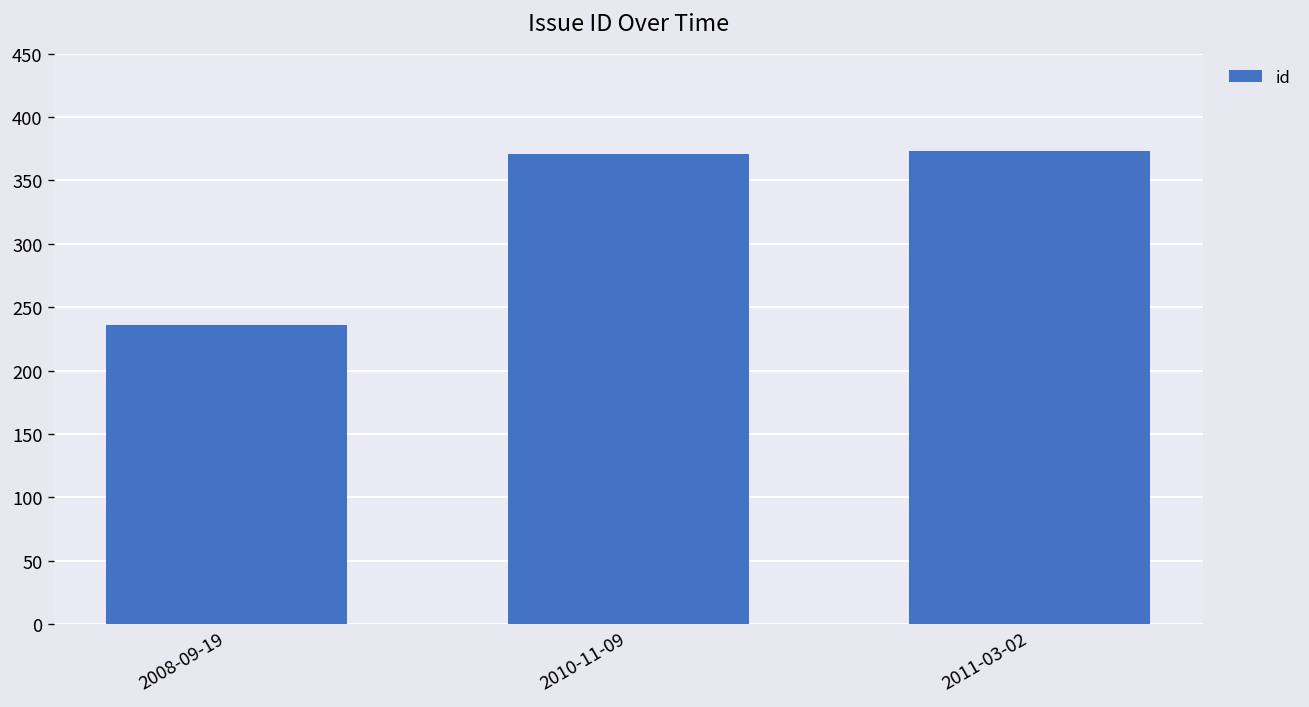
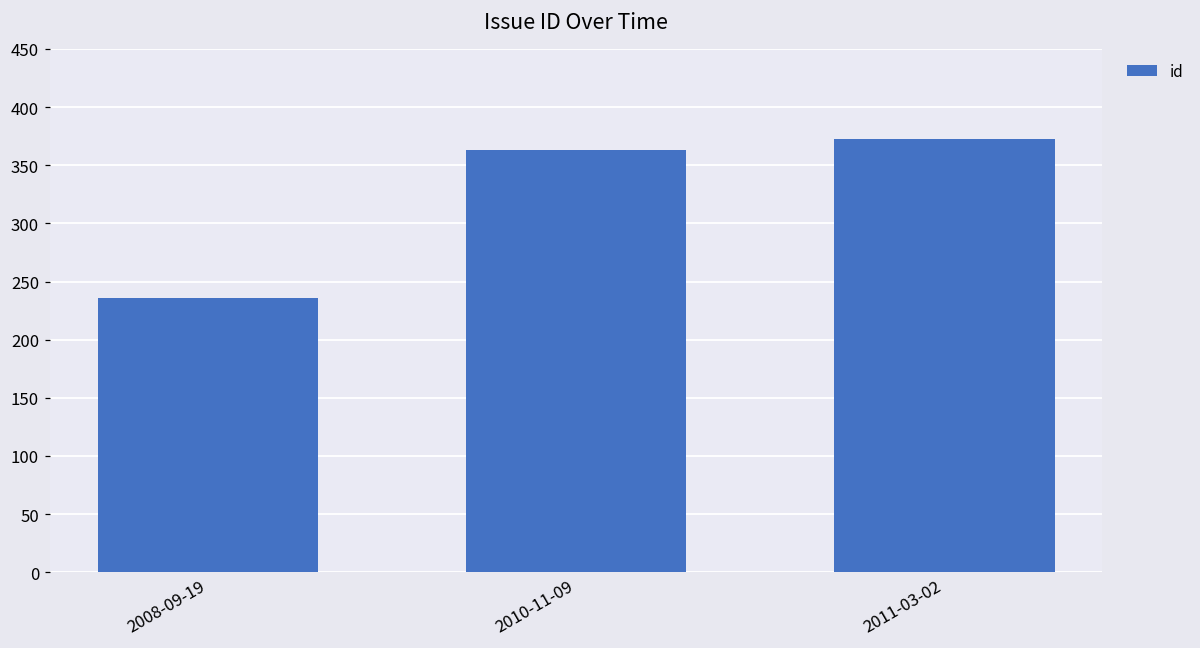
  {
    "2008-09-19": 236,
-   "2010-11-09": 371,
+   "2010-11-09": 363,
    "2011-03-02": 373
  }
